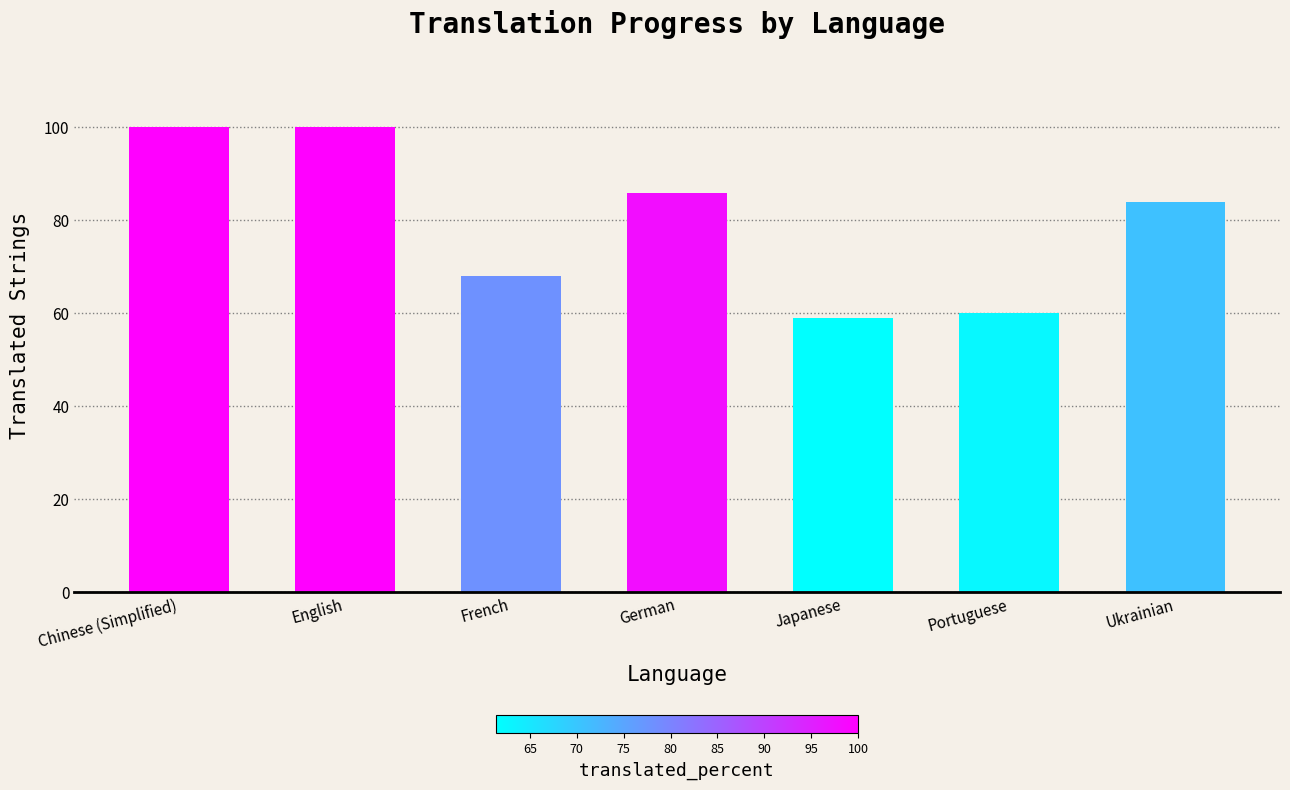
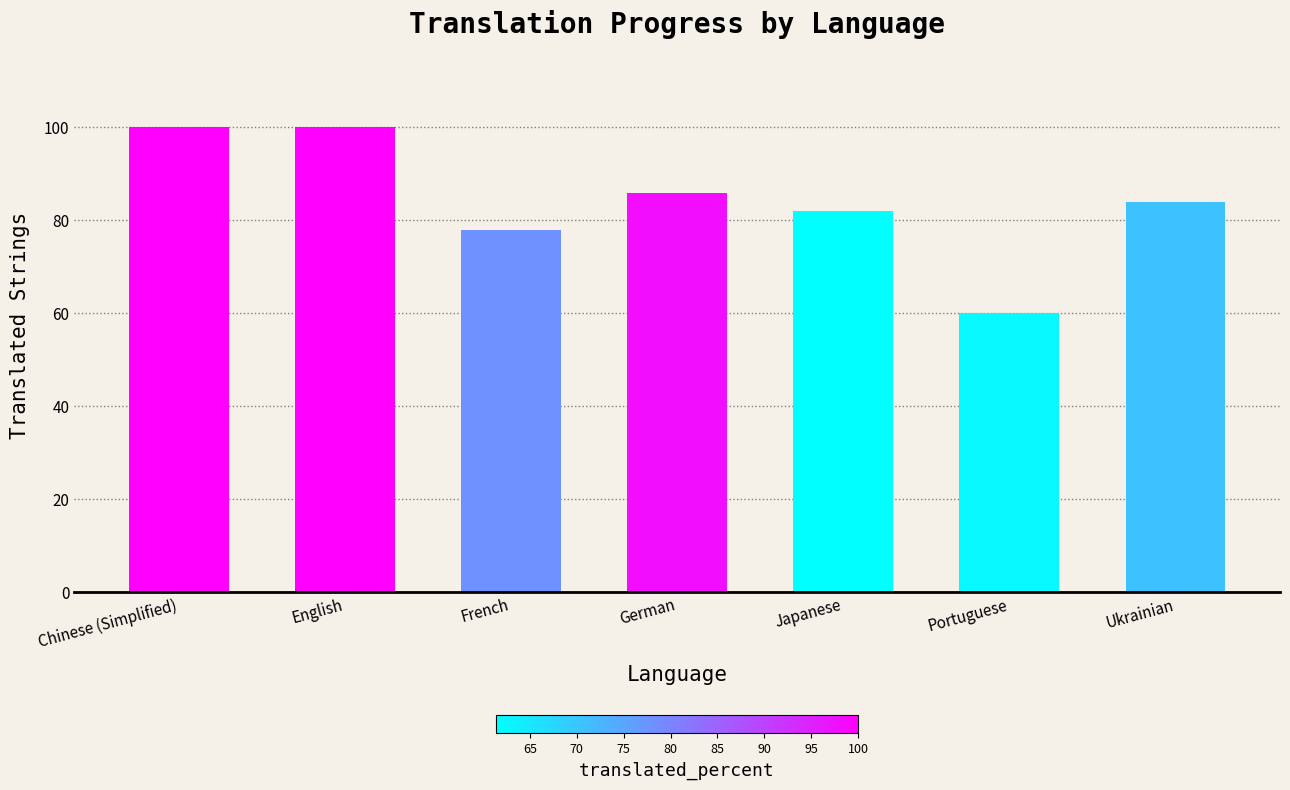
  {
    "Chinese (Simplified)": 100,
    "English": 100,
-   "French": 68,
+   "French": 78,
    "German": 86,
-   "Japanese": 59,
+   "Japanese": 82,
    "Portuguese": 60,
    "Ukrainian": 84
  }
